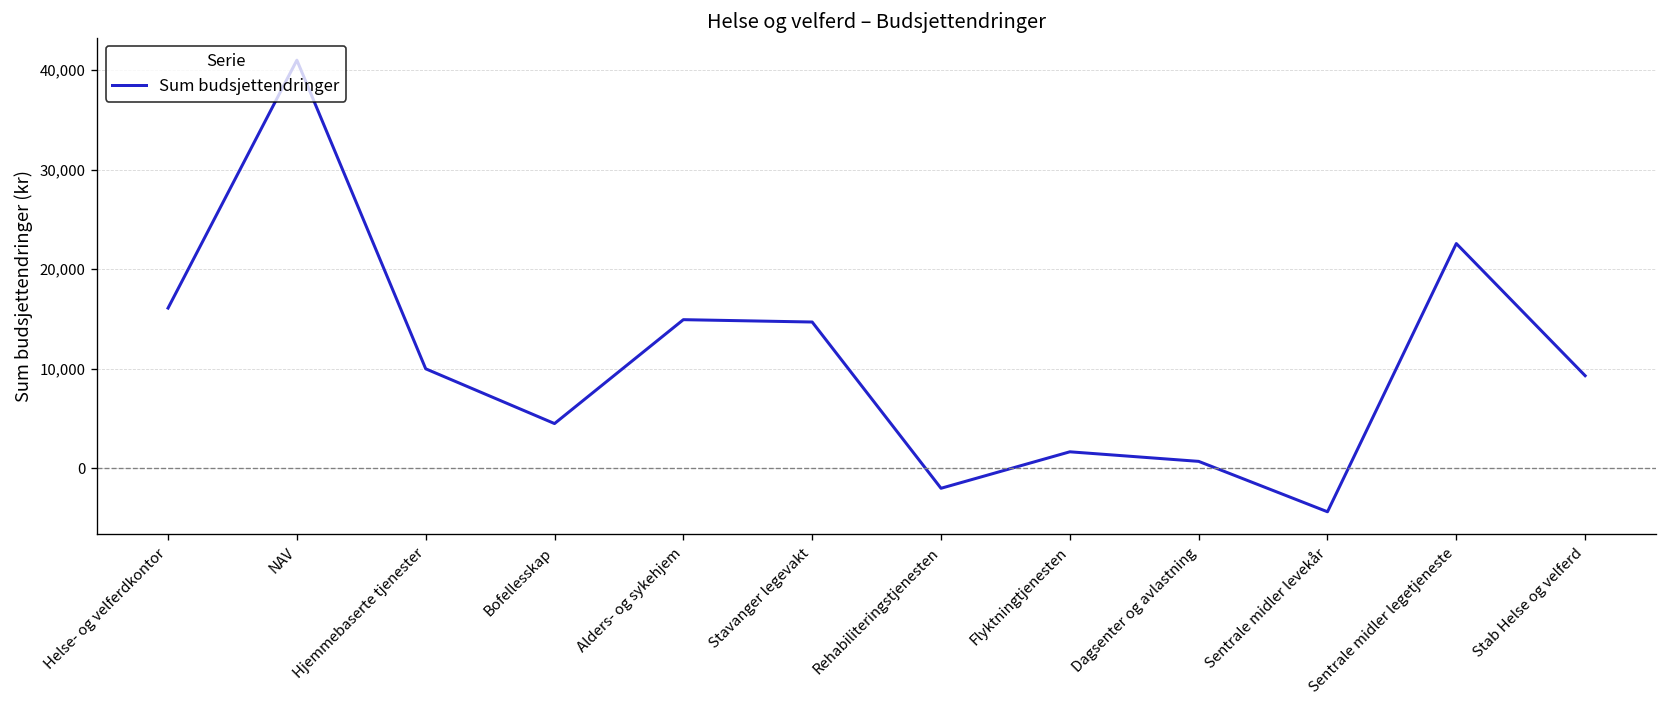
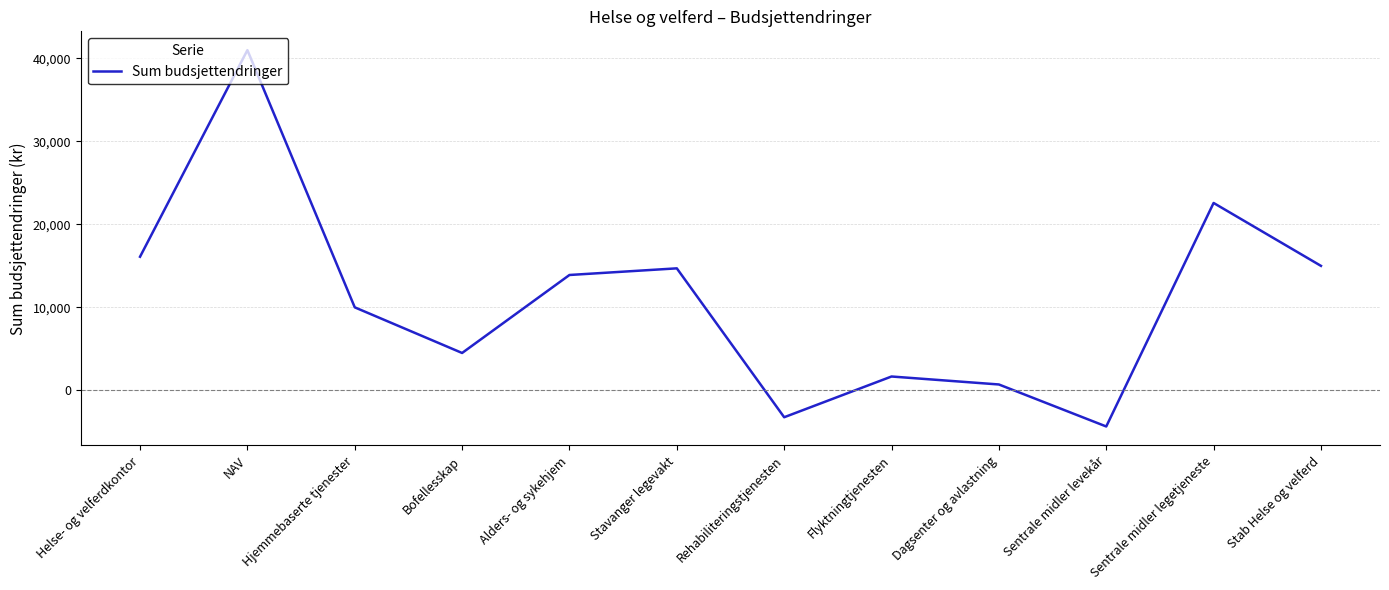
  {
    "Helse- og velferdkontor": "16,000",
    "Hjemmebaserte tjenester": "10,000",
    "Bofellesskap": "5,000",
-   "Alders- og sykehjem": "15,000",
+   "Alders- og sykehjem": "14,000",
    "Stavanger legevakt": "15,000",
-   "Rehabiliteringstjenesten": "-2,000",
+   "Rehabiliteringstjenesten": "-3,000",
    "Flyktningtjenesten": "2,000",
    "Dagsenter og avlastning": "1,000",
    "Sentrale midler levekår": "-4,000",
    "Sentrale midler legetjeneste": "23,000",
-   "Stab Helse og velferd": "9,000"
+   "Stab Helse og velferd": "15,000"
  }
